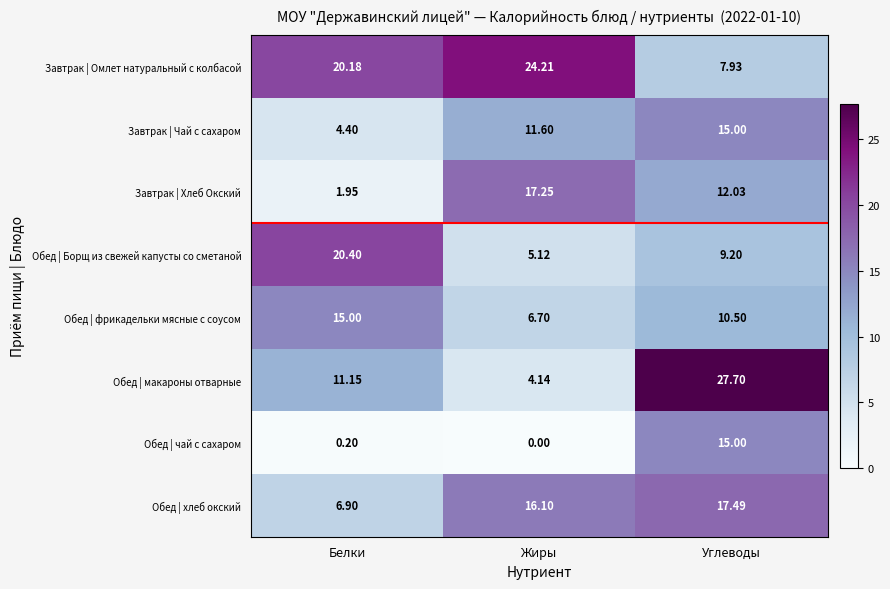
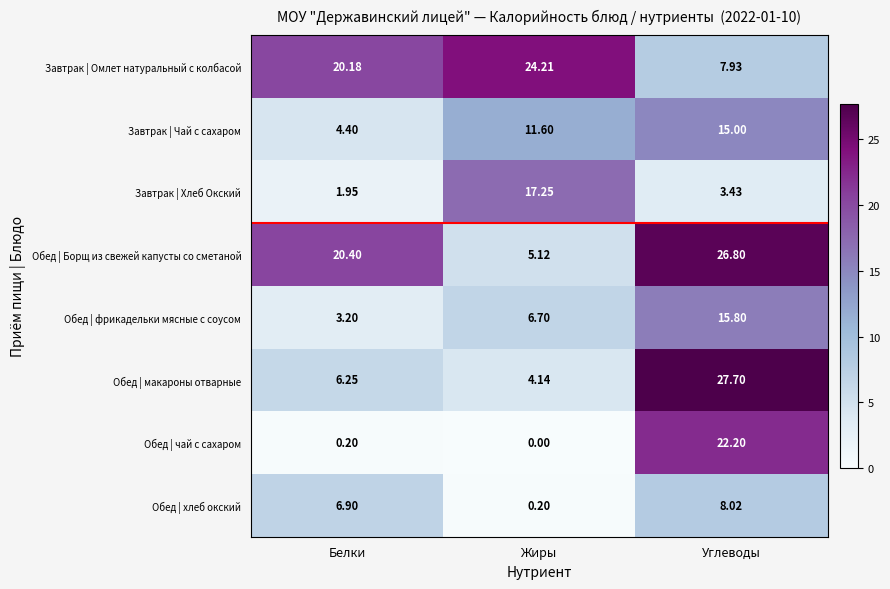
  {
    "Завтрак | Омлет натуральный с колбасой": {
      "Белки": 20.18,
      "Жиры": 24.21,
      "Углеводы": 7.93
    },
    "Завтрак | Чай с сахаром": {
      "Белки": 4.40,
      "Жиры": 11.60,
      "Углеводы": 15.00
    },
    "Завтрак | Хлеб Окский": {
      "Белки": 1.95,
      "Жиры": 17.25,
-     "Углеводы": 12.03
+     "Углеводы": 3.43
    },
    "Обед | Борщ из свежей капусты со сметаной": {
      "Белки": 20.40,
      "Жиры": 5.12,
-     "Углеводы": 9.20
+     "Углеводы": 26.80
    },
    "Обед | фрикадельки мясные с соусом": {
-     "Белки": 15.00,
+     "Белки": 3.20,
      "Жиры": 6.70,
-     "Углеводы": 10.50
+     "Углеводы": 15.80
    },
    "Обед | макароны отварные": {
-     "Белки": 11.15,
+     "Белки": 6.25,
      "Жиры": 4.14,
      "Углеводы": 27.70
    },
    "Обед | чай с сахаром": {
      "Белки": 0.20,
      "Жиры": 0.00,
-     "Углеводы": 15.00
+     "Углеводы": 22.20
    },
    "Обед | хлеб окский": {
      "Белки": 6.90,
-     "Жиры": 16.10,
-     "Углеводы": 17.49
+     "Жиры": 0.20,
+     "Углеводы": 8.02
    }
  }
